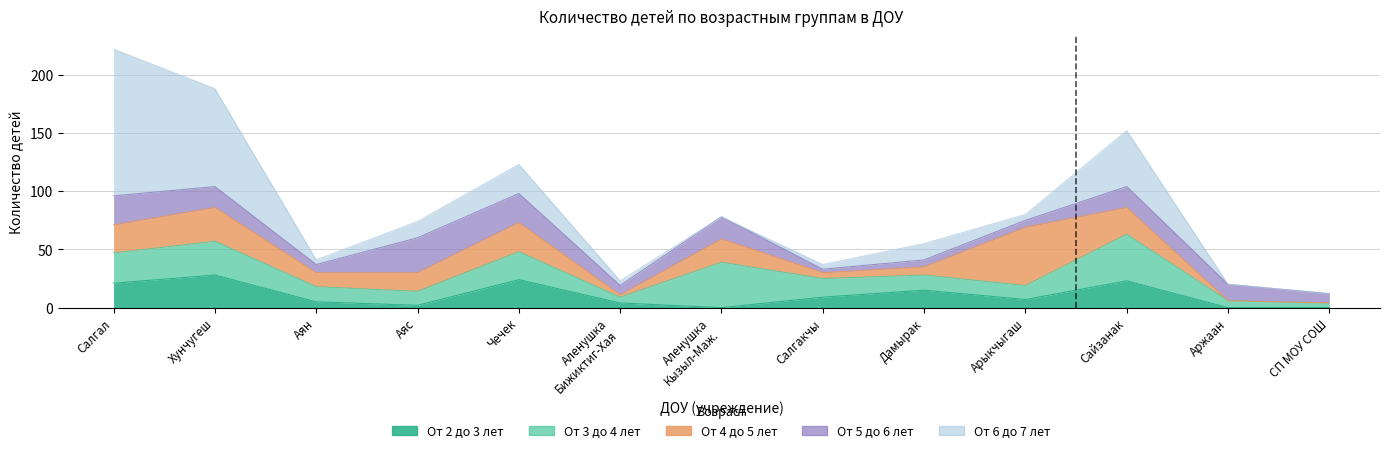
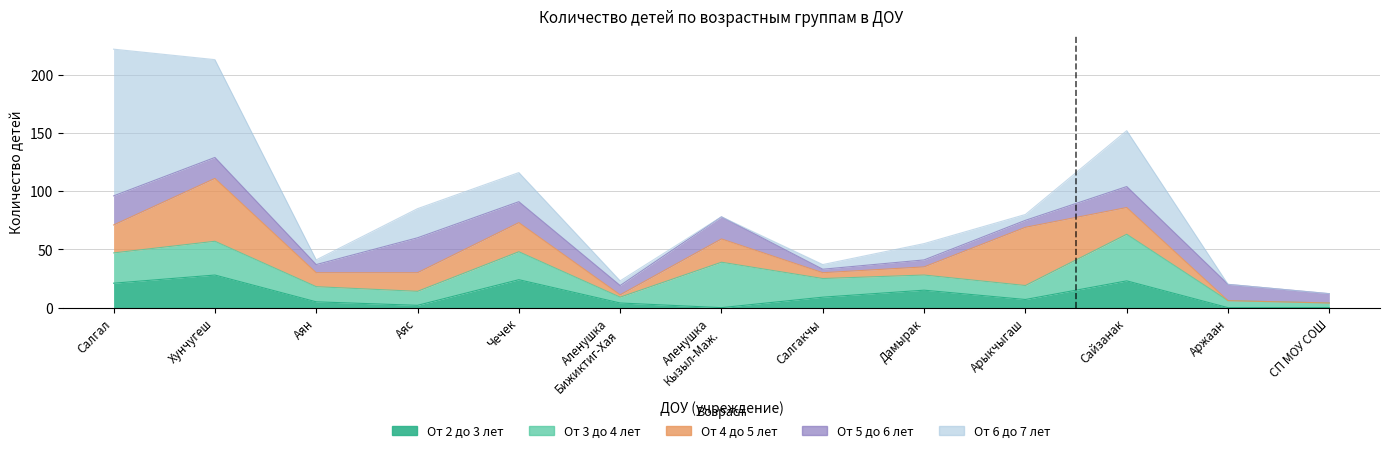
  {
    "От 4 до 5 лет": {
      "Салгал": 24,
-     "Хунчугеш": 29,
+     "Хунчугеш": 54,
      "Аян": 12,
      "Аяс": 16,
      "Чечек": 25,
      "Аленушка Кызыл-Маж.": 20,
      "Салгакчы": 5,
      "Дамырак": 7,
      "Арыкчыгаш": 50,
      "Сайзанак": 23
    },
    "От 5 до 6 лет": {
      "Салгал": 25,
      "Хунчугеш": 18,
      "Аян": 7,
      "Аяс": 30,
-     "Чечек": 25,
+     "Чечек": 18,
      "Аленушка Бижиктиг-Хая": 8,
      "Салгакчы": 3,
      "Дамырак": 6,
      "Арыкчыгаш": 6,
      "Сайзанак": 18
    },
    "От 6 до 7 лет": {
      "Салгал": 126,
      "Хунчугеш": 84,
      "Аян": 4,
-     "Аяс": 14,
+     "Аяс": 25,
      "Чечек": 25,
      "Аленушка Бижиктиг-Хая": 4,
      "Салгакчы": 4,
      "Дамырак": 14,
      "Арыкчыгаш": 5,
      "Сайзанак": 48
    }
  }
